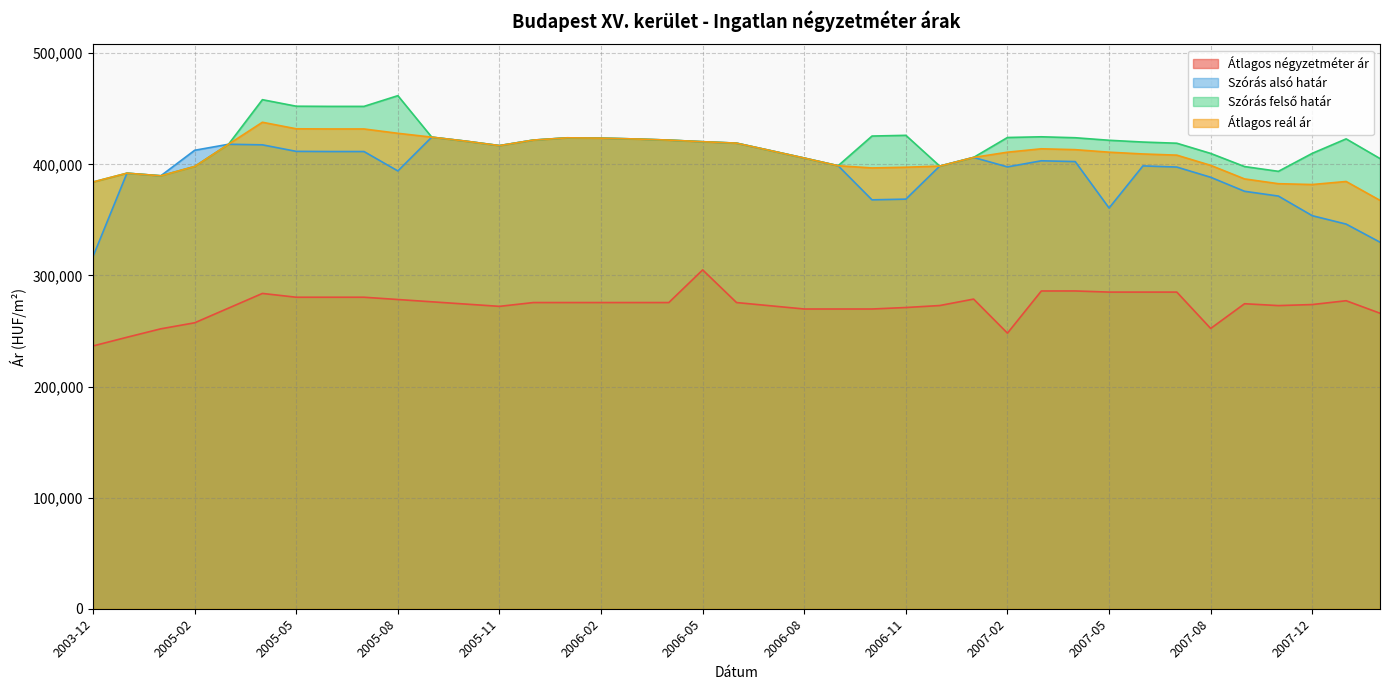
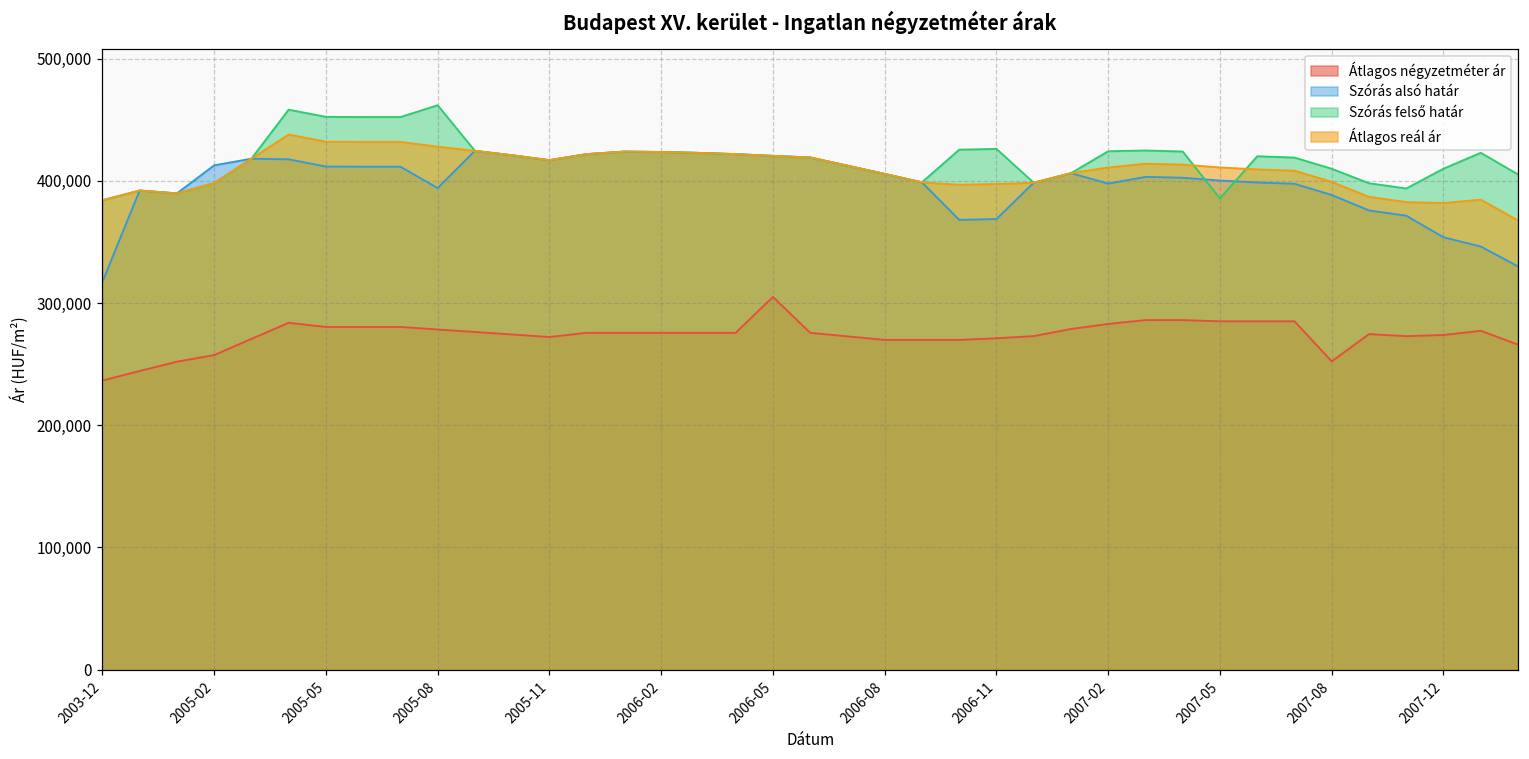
  {
    "Átlagos négyzetméter ár": {
      "2003-12": "237,000",
      "2005-02": "257,000",
      "2005-05": "280,000",
      "2005-08": "278,000",
      "2005-11": "272,000",
      "2006-02": "276,000",
      "2006-05": "305,000",
      "2006-08": "270,000",
      "2006-11": "271,000",
-     "2007-02": "248,000",
+     "2007-02": "283,000",
      "2007-05": "285,000",
      "2007-08": "252,000",
      "2007-12": "274,000"
    },
    "Szórás alsó határ": {
      "2003-12": "317,000",
      "2005-02": "413,000",
      "2005-05": "412,000",
      "2005-08": "394,000",
      "2006-11": "369,000",
      "2007-02": "398,000",
-     "2007-05": "361,000",
+     "2007-05": "400,000",
      "2007-08": "388,000",
      "2007-12": "354,000"
    },
    "Szórás felső határ": {
      "2005-05": "452,000",
      "2005-08": "462,000",
      "2006-11": "426,000",
      "2007-02": "424,000",
-     "2007-05": "422,000",
+     "2007-05": "386,000",
      "2007-08": "410,000",
      "2007-12": "410,000"
    },
    "Átlagos reál ár": {
      "2005-05": "432,000",
      "2005-08": "428,000",
      "2006-11": "397,000",
      "2007-02": "411,000",
      "2007-05": "411,000",
      "2007-08": "399,000",
      "2007-12": "382,000"
    }
  }
